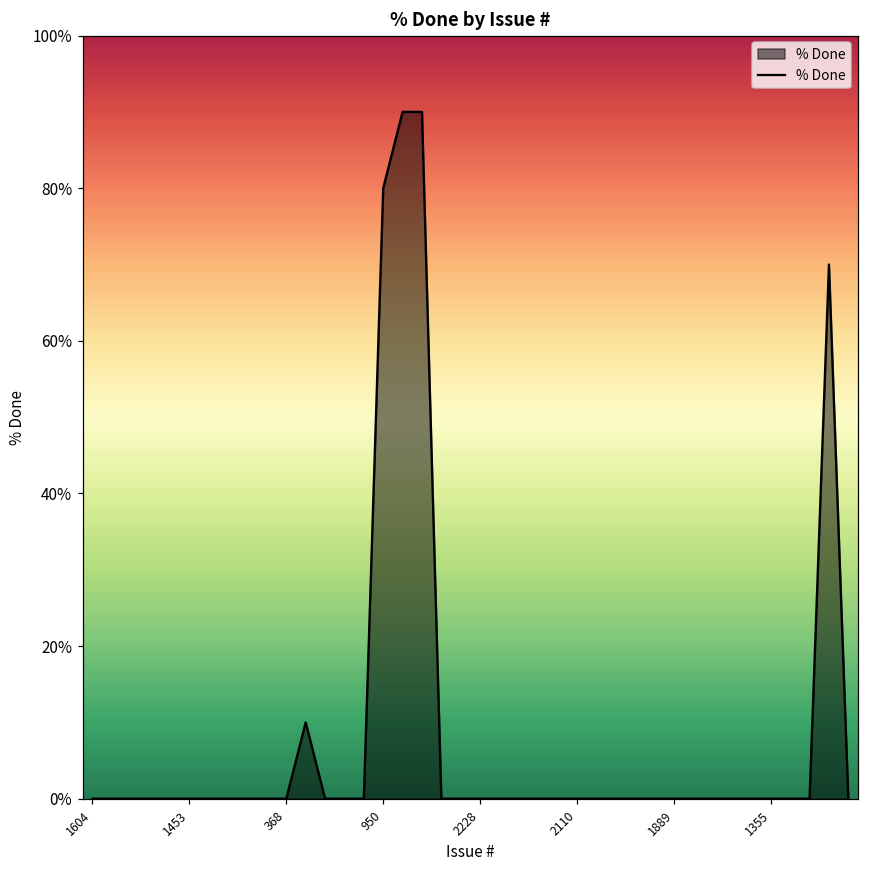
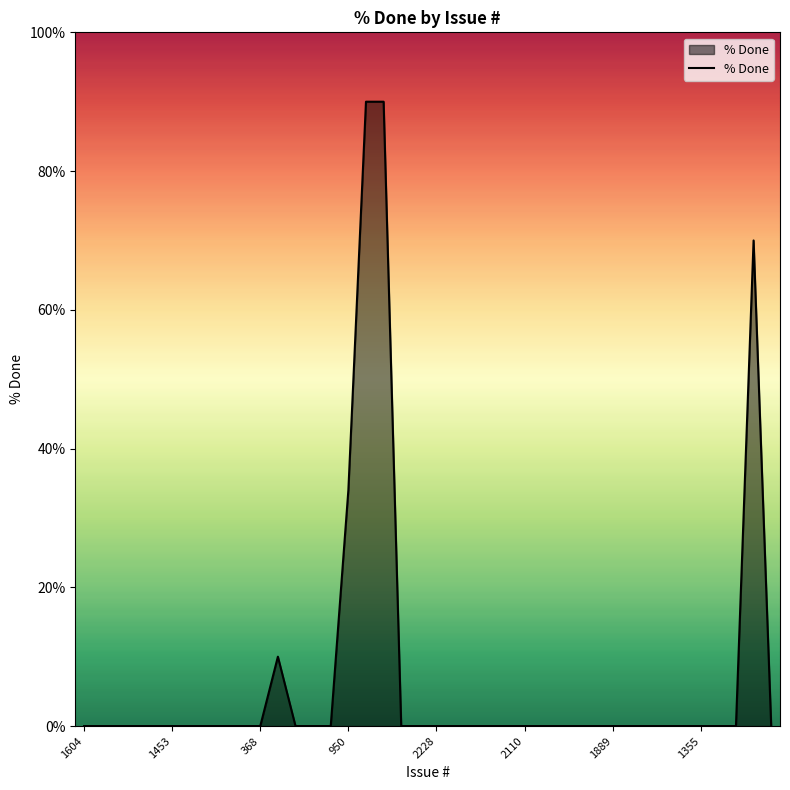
  {
    "1604": "0%",
    "1453": "0%",
    "368": "0%",
-   "950": "80%",
+   "950": "34%",
    "2228": "0%",
    "2110": "0%",
    "1889": "0%",
    "1355": "0%"
  }
